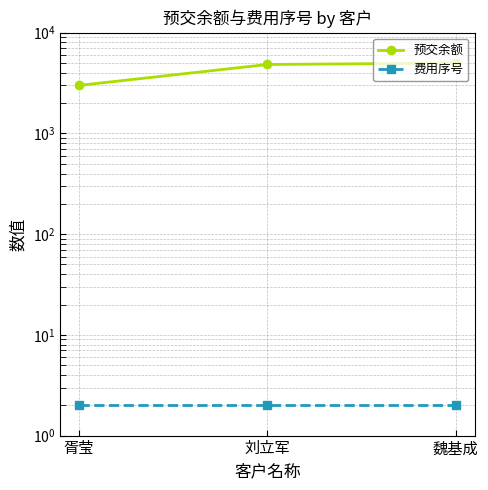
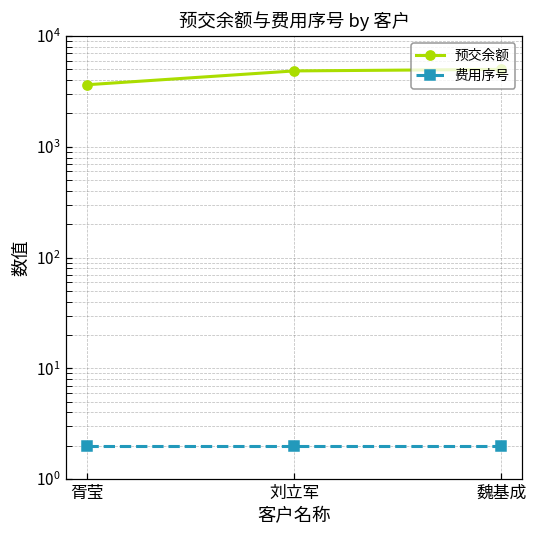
  {
    "预交余额": {
-     "胥莹": 3000,
+     "胥莹": 3600,
      "刘立军": 5000
    },
    "费用序号": {
      "胥莹": 2,
      "刘立军": 2,
      "魏基成": 2
    }
  }
